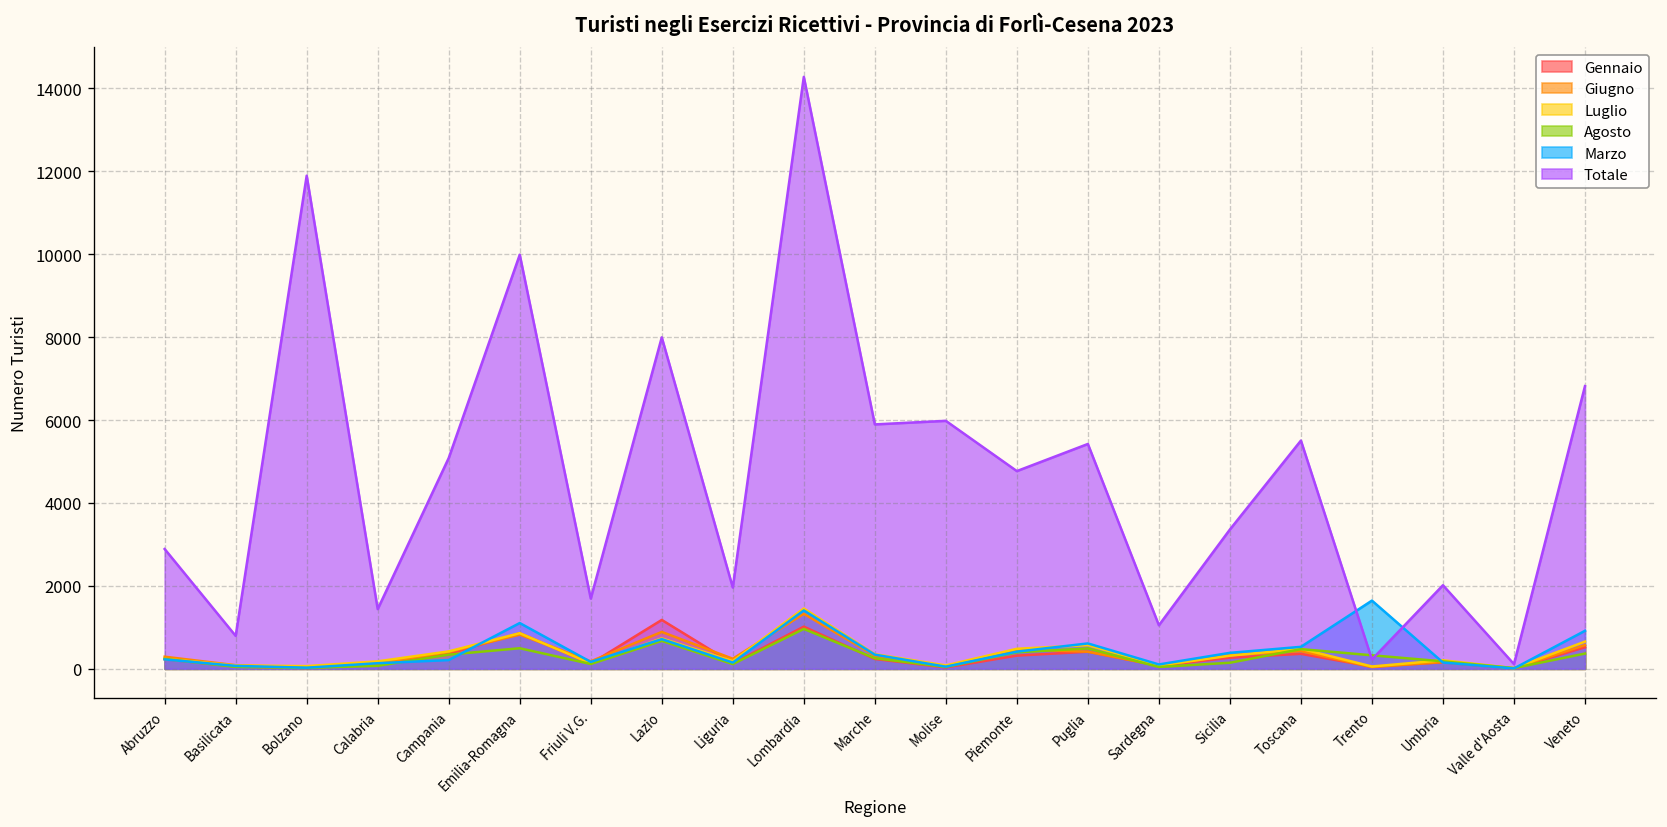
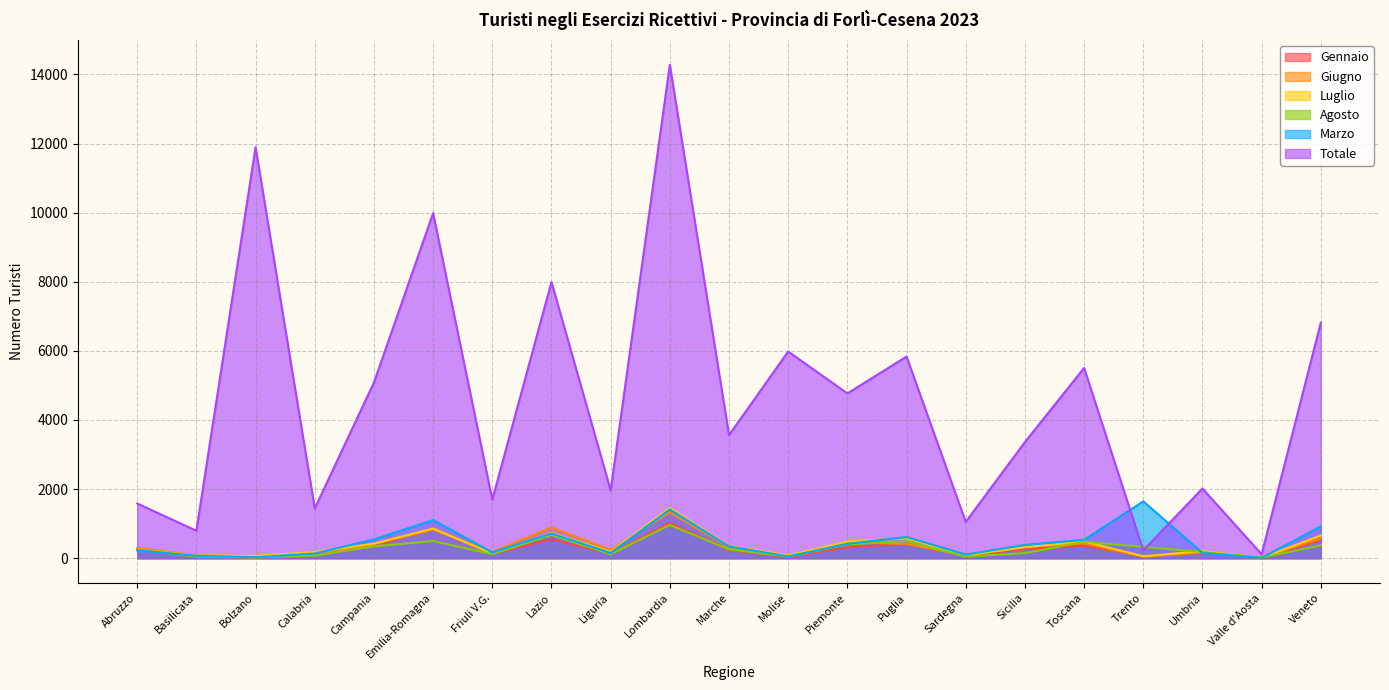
  {
    "Gennaio": {
-     "Lazio": 1200,
+     "Lazio": 500,
      "Piemonte": 300
    },
    "Giugno": {
      "Lazio": 900,
      "Lombardia": 1300
    },
    "Luglio": {
      "Veneto": 700
    },
    "Agosto": {
      "Emilia-Romagna": 500,
      "Puglia": 500,
      "Sicilia": 100,
      "Trento": 300,
      "Veneto": 400
    },
    "Marzo": {
-     "Campania": 200,
+     "Campania": 500,
      "Emilia-Romagna": 1100,
      "Trento": 1600,
      "Veneto": 900
    },
    "Totale": {
-     "Abruzzo": 2900,
+     "Abruzzo": 1600,
      "Basilicata": 800,
      "Bolzano": 11900,
      "Calabria": 1400,
      "Campania": 5100,
      "Emilia-Romagna": 10000,
      "Friuli V.G.": 1700,
      "Lazio": 8000,
      "Liguria": 2000,
      "Lombardia": 14300,
-     "Marche": 5900,
+     "Marche": 3600,
      "Molise": 6000,
      "Piemonte": 4800,
-     "Puglia": 5400,
+     "Puglia": 5800,
      "Sardegna": 1100,
      "Sicilia": 3400,
      "Toscana": 5500,
      "Trento": 200,
      "Umbria": 2000,
      "Valle d'Aosta": 100,
      "Veneto": 6800
    }
  }
